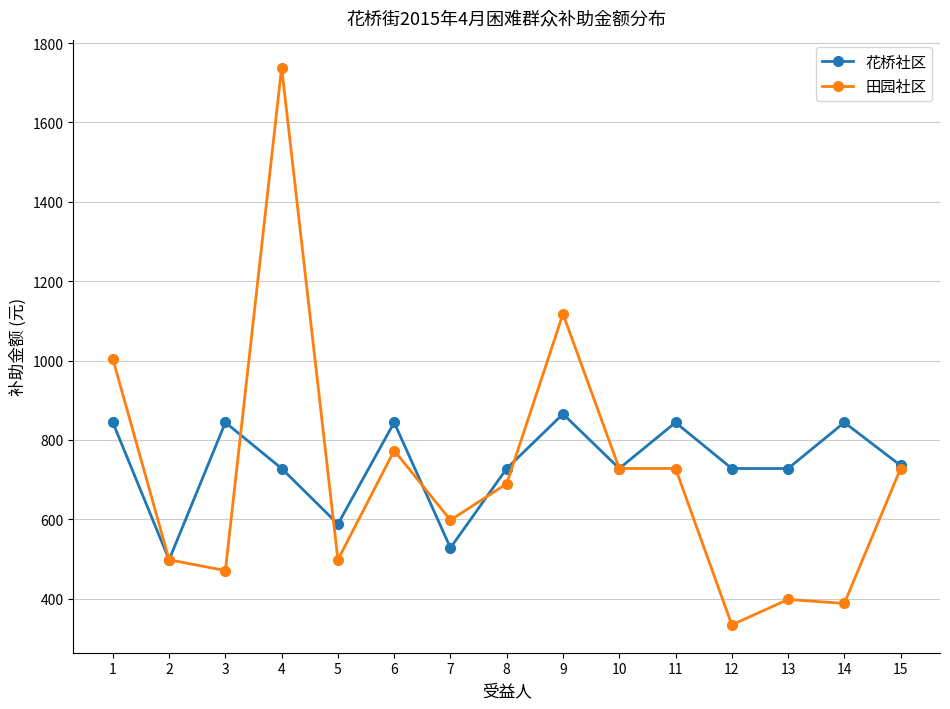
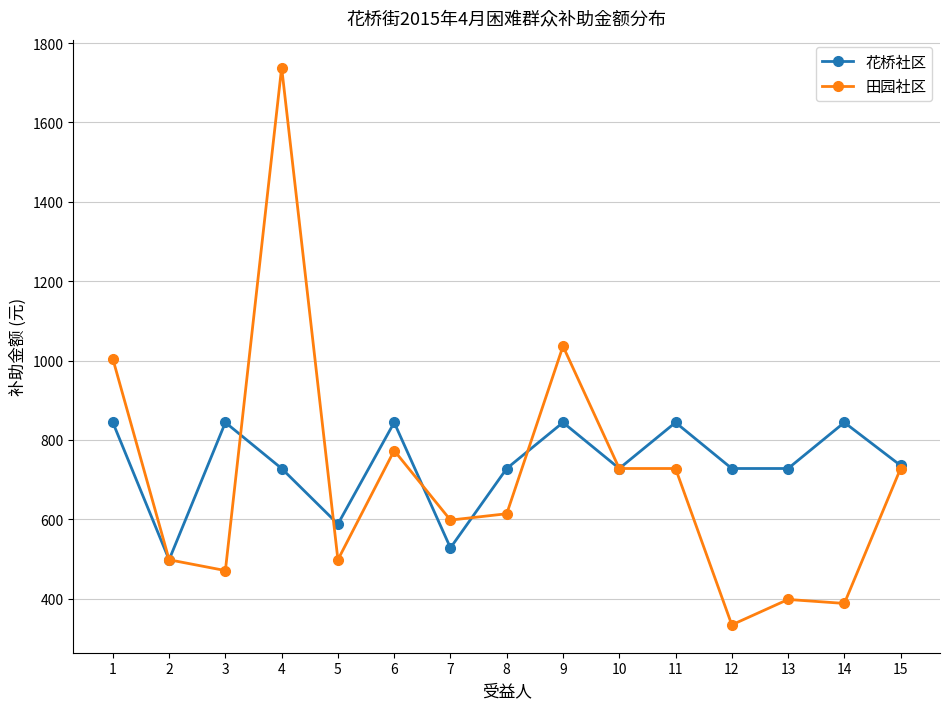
  {
    "花桥社区": {
      "1": 840,
      "3": 840,
      "4": 730,
      "5": 590,
      "6": 840,
      "7": 530,
      "8": 730,
-     "9": 870,
+     "9": 840,
      "11": 840,
      "12": 730,
      "13": 730,
      "14": 840,
      "15": 740
    },
    "田园社区": {
      "1": 1000,
      "3": 470,
      "4": 1740,
      "5": 500,
      "6": 770,
      "7": 600,
-     "8": 690,
-     "9": 1120,
+     "8": 610,
+     "9": 1040,
      "11": 730,
      "12": 330,
      "13": 400,
      "14": 390,
      "15": 730
    }
  }
